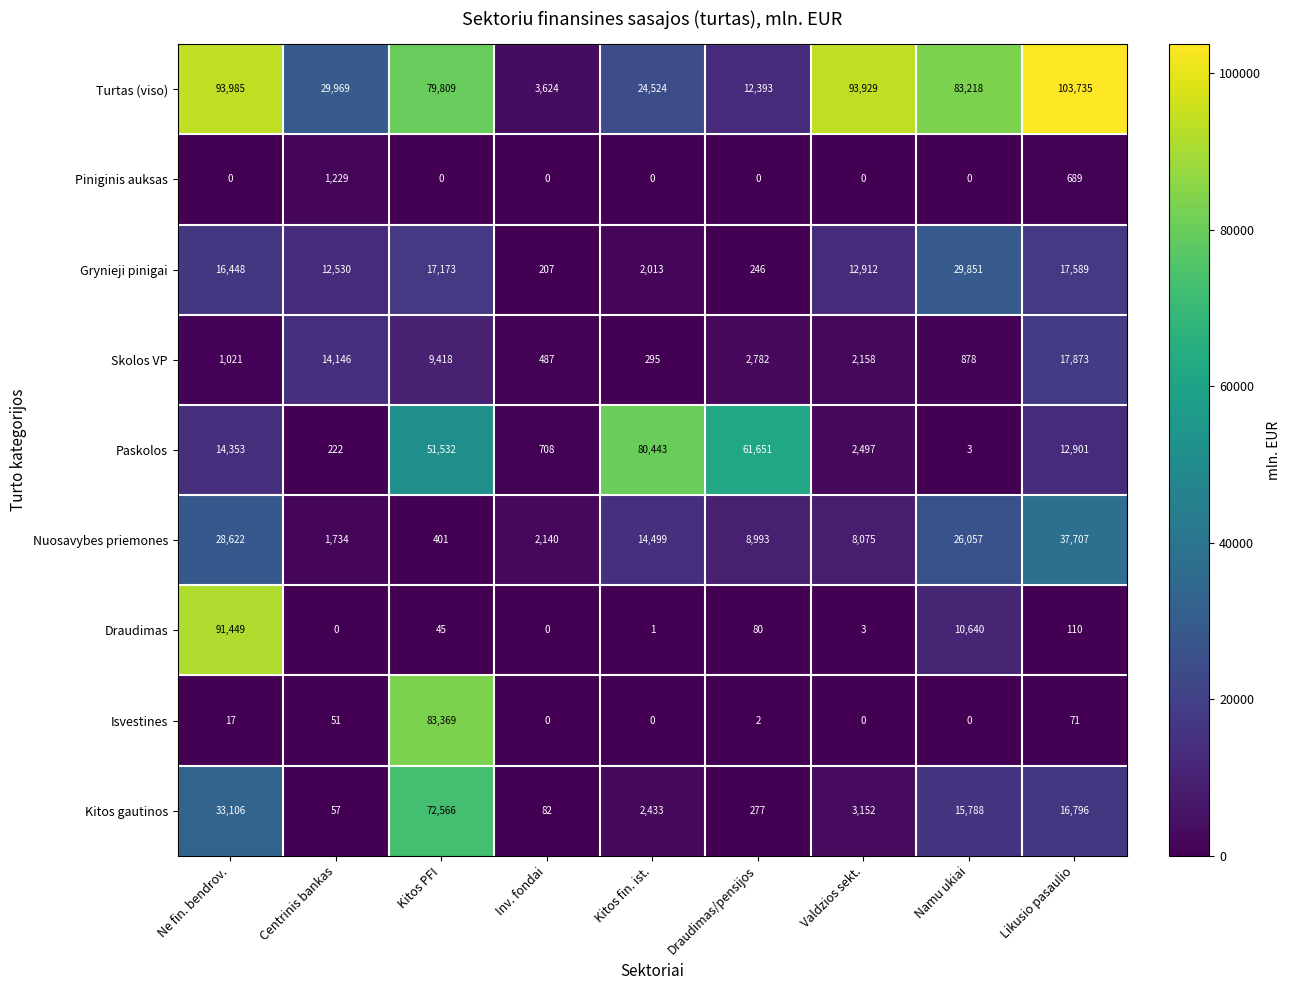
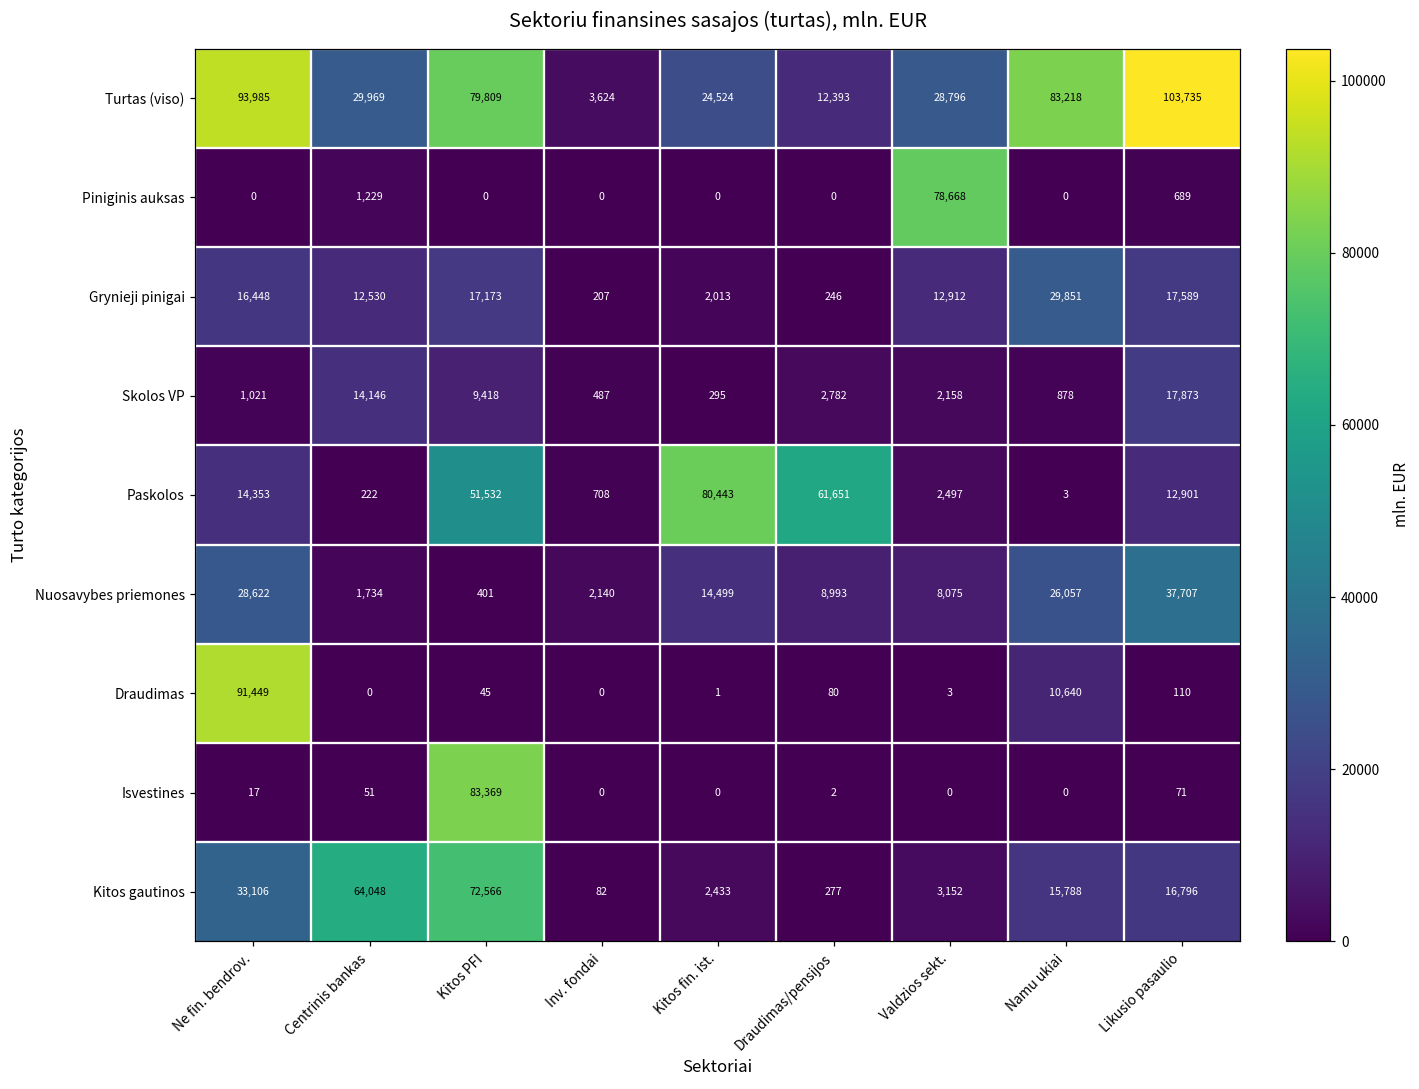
  {
    "Turtas (viso)": {
      "Ne fin. bendrov.": "93,985",
      "Centrinis bankas": "29,969",
      "Kitos PFI": "79,809",
      "Inv. fondai": "3,624",
      "Kitos fin. ist.": "24,524",
      "Draudimas/pensijos": "12,393",
-     "Valdzios sekt.": "93,929",
+     "Valdzios sekt.": "28,796",
      "Namu ukiai": "83,218",
      "Likusio pasaulio": "103,735"
    },
    "Piniginis auksas": {
      "Ne fin. bendrov.": "0",
      "Centrinis bankas": "1,229",
      "Kitos PFI": "0",
      "Inv. fondai": "0",
      "Kitos fin. ist.": "0",
      "Draudimas/pensijos": "0",
-     "Valdzios sekt.": "0",
+     "Valdzios sekt.": "78,668",
      "Namu ukiai": "0",
      "Likusio pasaulio": "689"
    },
    "Grynieji pinigai": {
      "Ne fin. bendrov.": "16,448",
      "Centrinis bankas": "12,530",
      "Kitos PFI": "17,173",
      "Inv. fondai": "207",
      "Kitos fin. ist.": "2,013",
      "Draudimas/pensijos": "246",
      "Valdzios sekt.": "12,912",
      "Namu ukiai": "29,851",
      "Likusio pasaulio": "17,589"
    },
    "Skolos VP": {
      "Ne fin. bendrov.": "1,021",
      "Centrinis bankas": "14,146",
      "Kitos PFI": "9,418",
      "Inv. fondai": "487",
      "Kitos fin. ist.": "295",
      "Draudimas/pensijos": "2,782",
      "Valdzios sekt.": "2,158",
      "Namu ukiai": "878",
      "Likusio pasaulio": "17,873"
    },
    "Paskolos": {
      "Ne fin. bendrov.": "14,353",
      "Centrinis bankas": "222",
      "Kitos PFI": "51,532",
      "Inv. fondai": "708",
      "Kitos fin. ist.": "80,443",
      "Draudimas/pensijos": "61,651",
      "Valdzios sekt.": "2,497",
      "Namu ukiai": "3",
      "Likusio pasaulio": "12,901"
    },
    "Nuosavybes priemones": {
      "Ne fin. bendrov.": "28,622",
      "Centrinis bankas": "1,734",
      "Kitos PFI": "401",
      "Inv. fondai": "2,140",
      "Kitos fin. ist.": "14,499",
      "Draudimas/pensijos": "8,993",
      "Valdzios sekt.": "8,075",
      "Namu ukiai": "26,057",
      "Likusio pasaulio": "37,707"
    },
    "Draudimas": {
      "Ne fin. bendrov.": "91,449",
      "Centrinis bankas": "0",
      "Kitos PFI": "45",
      "Inv. fondai": "0",
      "Kitos fin. ist.": "1",
      "Draudimas/pensijos": "80",
      "Valdzios sekt.": "3",
      "Namu ukiai": "10,640",
      "Likusio pasaulio": "110"
    },
    "Isvestines": {
      "Ne fin. bendrov.": "17",
      "Centrinis bankas": "51",
      "Kitos PFI": "83,369",
      "Inv. fondai": "0",
      "Kitos fin. ist.": "0",
      "Draudimas/pensijos": "2",
      "Valdzios sekt.": "0",
      "Namu ukiai": "0",
      "Likusio pasaulio": "71"
    },
    "Kitos gautinos": {
      "Ne fin. bendrov.": "33,106",
-     "Centrinis bankas": "57",
+     "Centrinis bankas": "64,048",
      "Kitos PFI": "72,566",
      "Inv. fondai": "82",
      "Kitos fin. ist.": "2,433",
      "Draudimas/pensijos": "277",
      "Valdzios sekt.": "3,152",
      "Namu ukiai": "15,788",
      "Likusio pasaulio": "16,796"
    }
  }
